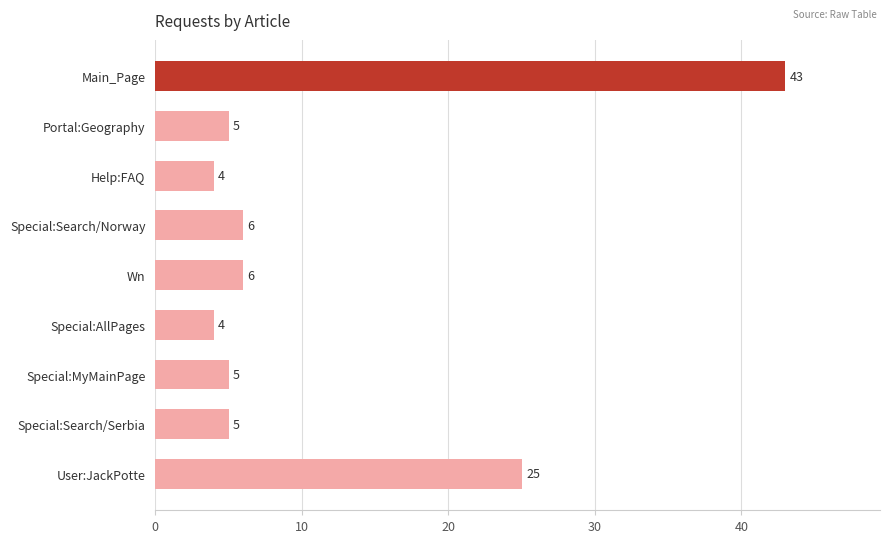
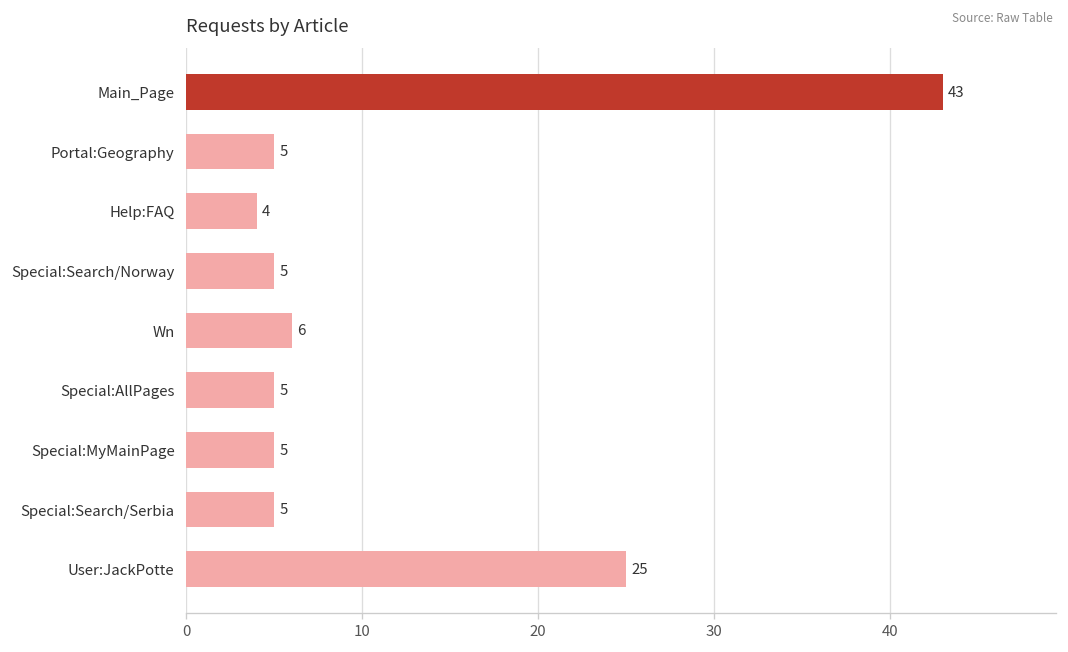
  {
    "Main_Page": 43,
    "Portal:Geography": 5,
    "Help:FAQ": 4,
-   "Special:Search/Norway": 6,
+   "Special:Search/Norway": 5,
    "Wn": 6,
-   "Special:AllPages": 4,
+   "Special:AllPages": 5,
    "Special:MyMainPage": 5,
    "Special:Search/Serbia": 5,
    "User:JackPotte": 25
  }
